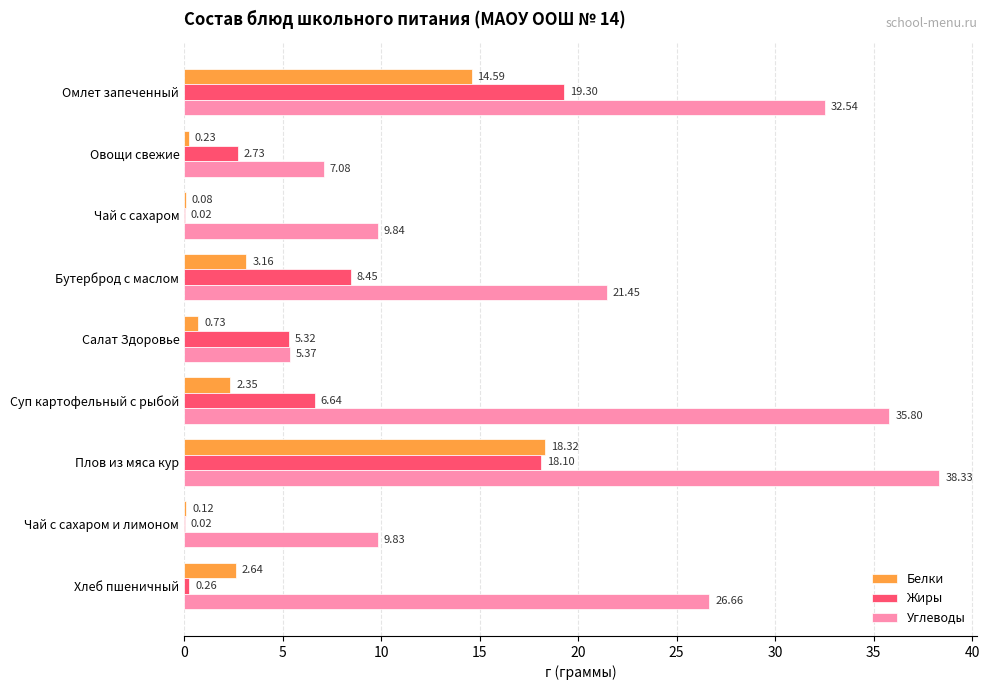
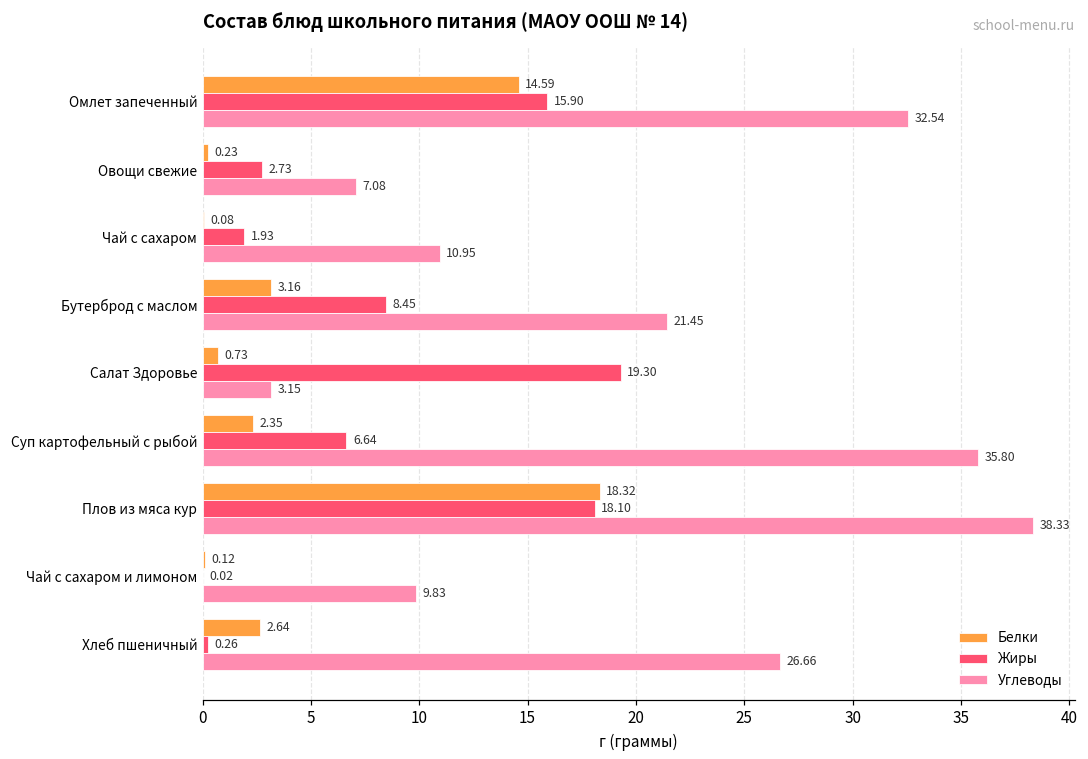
  {
    "Белки": {
      "Омлет запеченный": 14.59,
      "Овощи свежие": 0.23,
      "Чай с сахаром": 0.08,
      "Бутерброд с маслом": 3.16,
      "Салат Здоровье": 0.73,
      "Суп картофельный с рыбой": 2.35,
      "Плов из мяса кур": 18.32,
      "Чай с сахаром и лимоном": 0.12,
      "Хлеб пшеничный": 2.64
    },
    "Жиры": {
-     "Омлет запеченный": 19.30,
+     "Омлет запеченный": 15.90,
      "Овощи свежие": 2.73,
-     "Чай с сахаром": 0.02,
+     "Чай с сахаром": 1.93,
      "Бутерброд с маслом": 8.45,
-     "Салат Здоровье": 5.32,
+     "Салат Здоровье": 19.30,
      "Суп картофельный с рыбой": 6.64,
      "Плов из мяса кур": 18.10,
      "Чай с сахаром и лимоном": 0.02,
      "Хлеб пшеничный": 0.26
    },
    "Углеводы": {
      "Омлет запеченный": 32.54,
      "Овощи свежие": 7.08,
-     "Чай с сахаром": 9.84,
+     "Чай с сахаром": 10.95,
      "Бутерброд с маслом": 21.45,
-     "Салат Здоровье": 5.37,
+     "Салат Здоровье": 3.15,
      "Суп картофельный с рыбой": 35.80,
      "Плов из мяса кур": 38.33,
      "Чай с сахаром и лимоном": 9.83,
      "Хлеб пшеничный": 26.66
    }
  }
